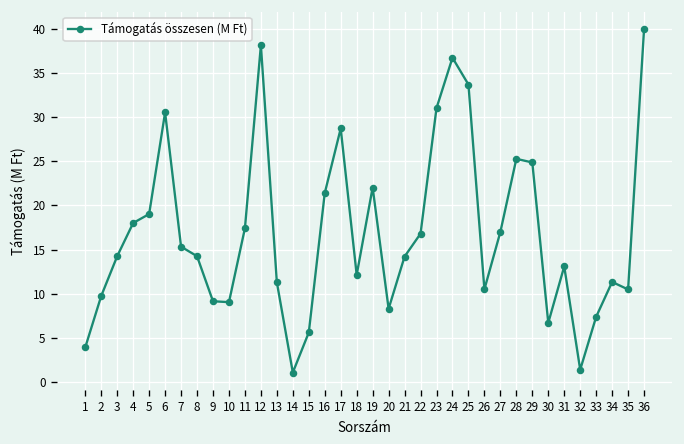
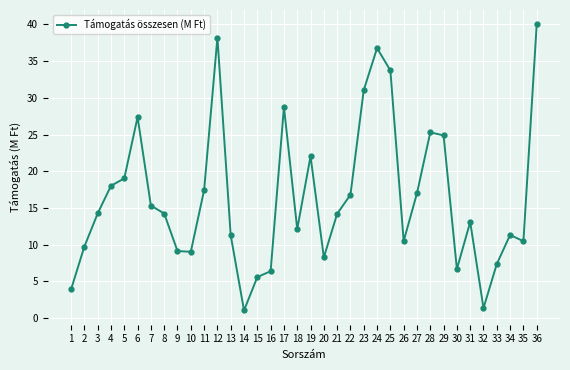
  {
    "1": 4,
    "2": 10,
    "3": 14,
    "4": 18,
    "5": 19,
-   "6": 31,
+   "6": 27,
    "7": 15,
    "8": 14,
    "9": 9,
    "10": 9,
    "11": 17,
    "12": 38,
    "13": 11,
    "14": 1,
    "15": 6,
-   "16": 21,
+   "16": 6,
    "17": 29,
    "18": 12,
    "19": 22,
    "20": 8,
    "21": 14,
    "22": 17,
    "23": 31,
    "24": 37,
    "25": 34,
    "26": 10,
    "27": 17,
    "28": 25,
    "29": 25,
    "30": 7,
    "31": 13,
    "32": 1,
    "33": 7,
    "34": 11,
    "35": 10,
    "36": 40
  }
